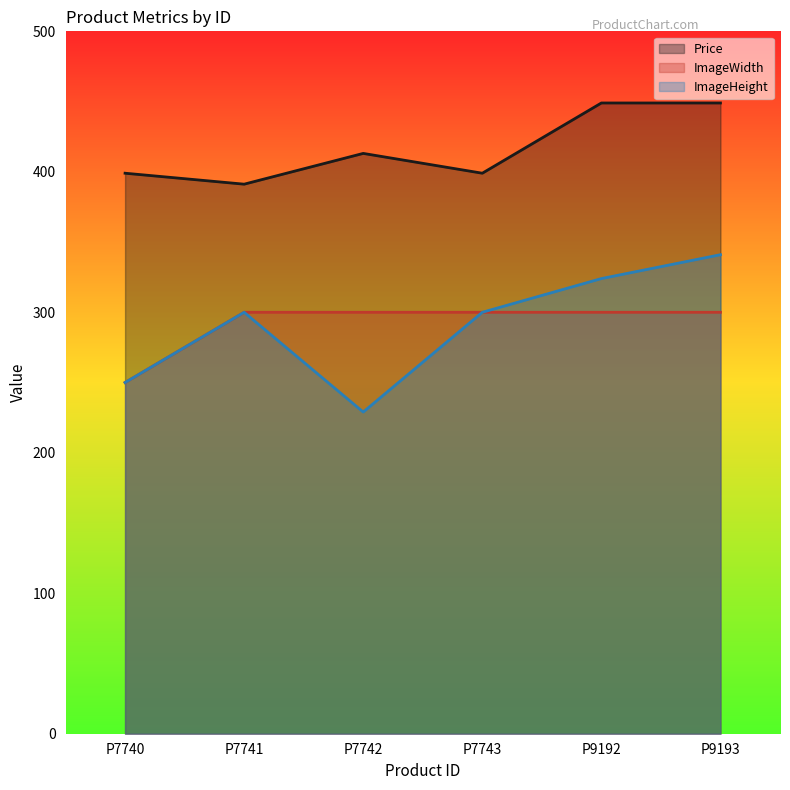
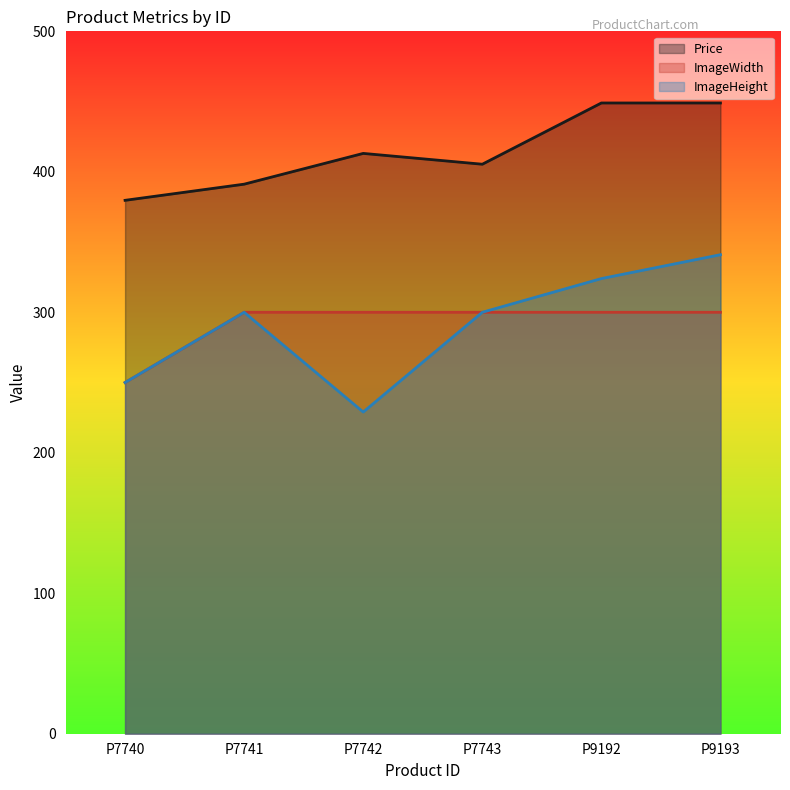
  {
    "Price": {
-     "P7740": 399,
+     "P7740": 380,
      "P7741": 391,
      "P7742": 413,
-     "P7743": 399,
+     "P7743": 405,
      "P9192": 449,
      "P9193": 449
    },
    "ImageWidth": {
      "P7742": 300,
      "P9192": 300,
      "P9193": 300
    },
    "ImageHeight": {
      "P7742": 229,
      "P9192": 324,
      "P9193": 341
    }
  }
